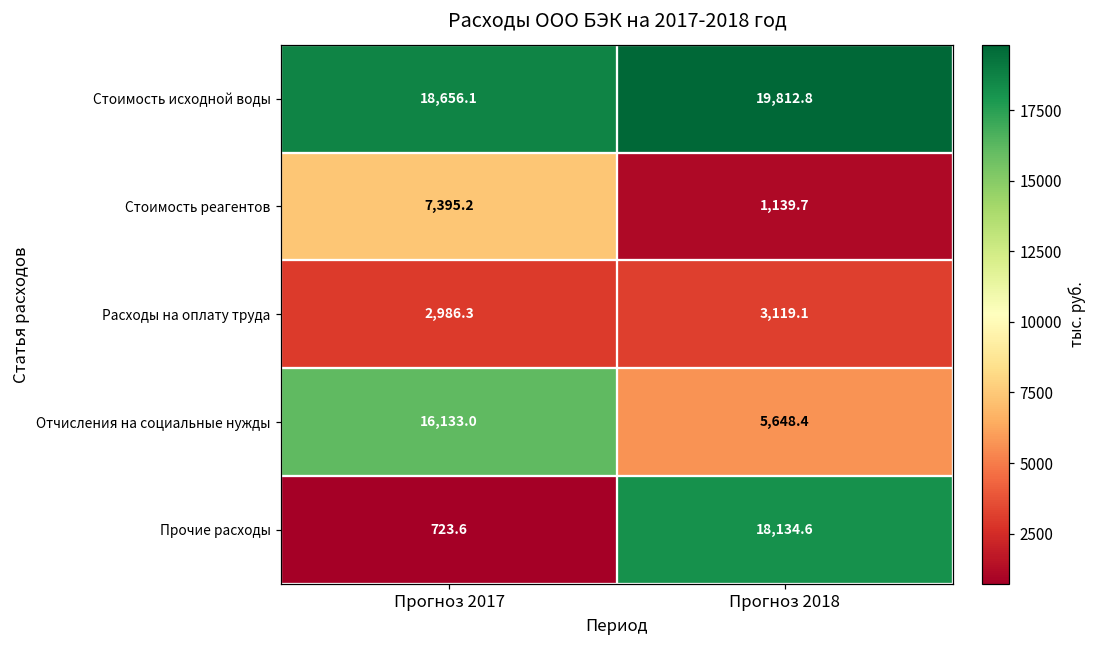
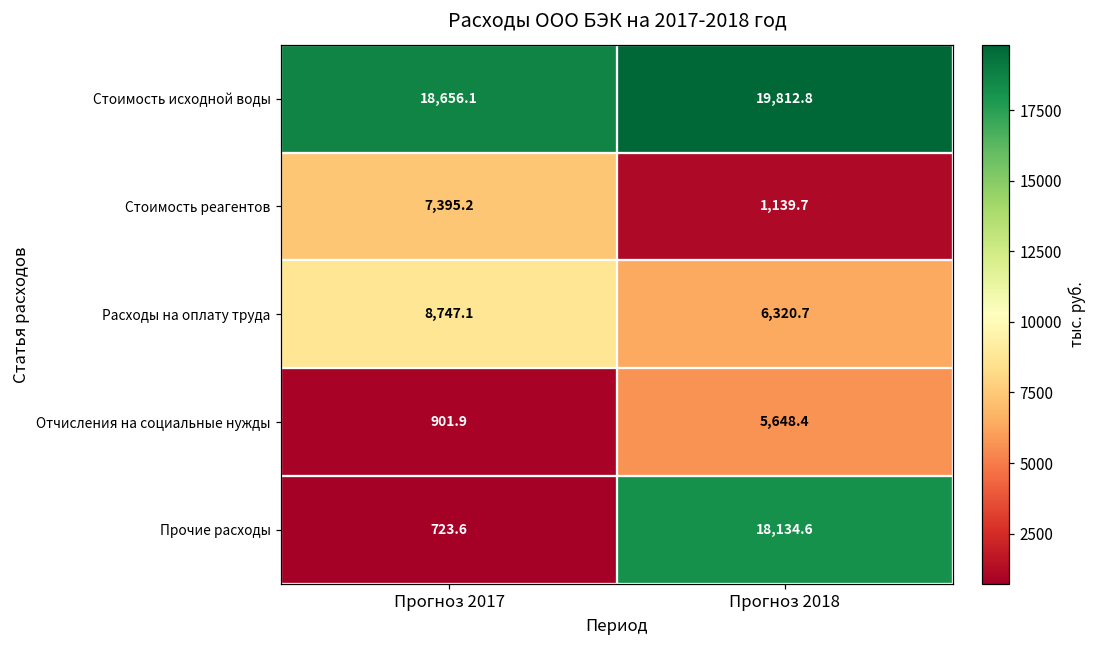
  {
    "Стоимость исходной воды": {
      "Прогноз 2017": "18,656.1",
      "Прогноз 2018": "19,812.8"
    },
    "Стоимость реагентов": {
      "Прогноз 2017": "7,395.2",
      "Прогноз 2018": "1,139.7"
    },
    "Расходы на оплату труда": {
-     "Прогноз 2017": "2,986.3",
-     "Прогноз 2018": "3,119.1"
+     "Прогноз 2017": "8,747.1",
+     "Прогноз 2018": "6,320.7"
    },
    "Отчисления на социальные нужды": {
-     "Прогноз 2017": "16,133.0",
+     "Прогноз 2017": "901.9",
      "Прогноз 2018": "5,648.4"
    },
    "Прочие расходы": {
      "Прогноз 2017": "723.6",
      "Прогноз 2018": "18,134.6"
    }
  }
